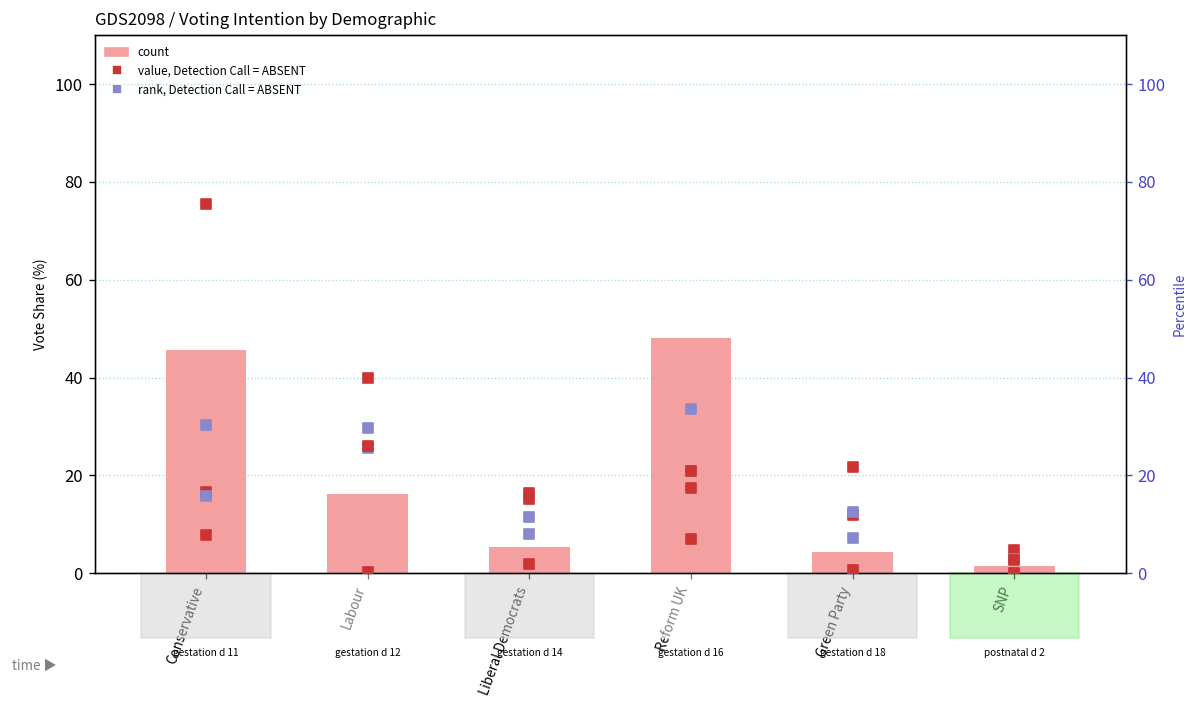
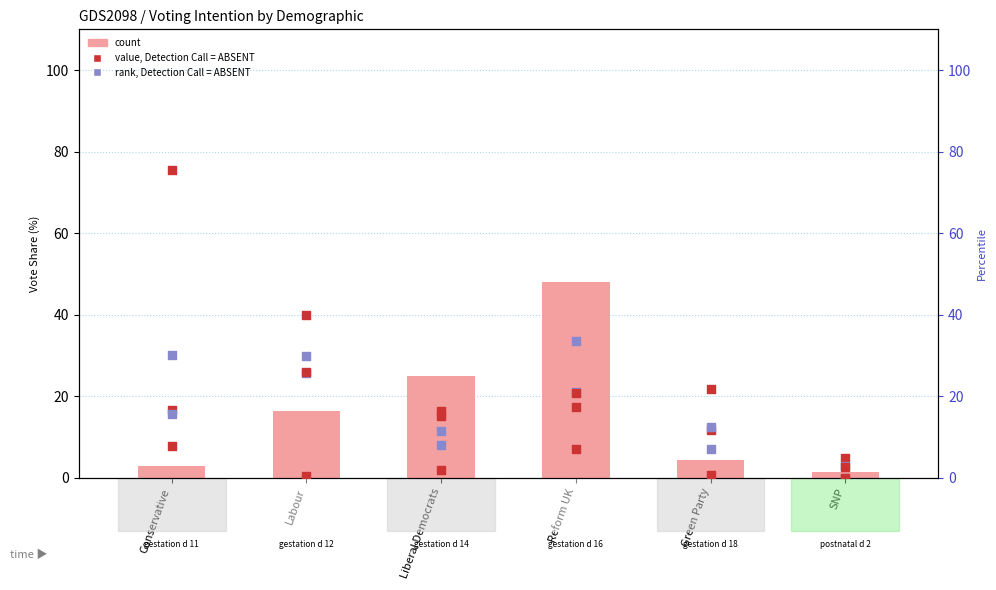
  {
    "count": {
-     "Conservative": 46,
+     "Conservative": 3,
      "Labour": 16,
-     "Liberal Democrats": 5,
+     "Liberal Democrats": 25,
      "Reform UK": 48,
      "Green Party": 4,
      "SNP": 1
    }
  }
